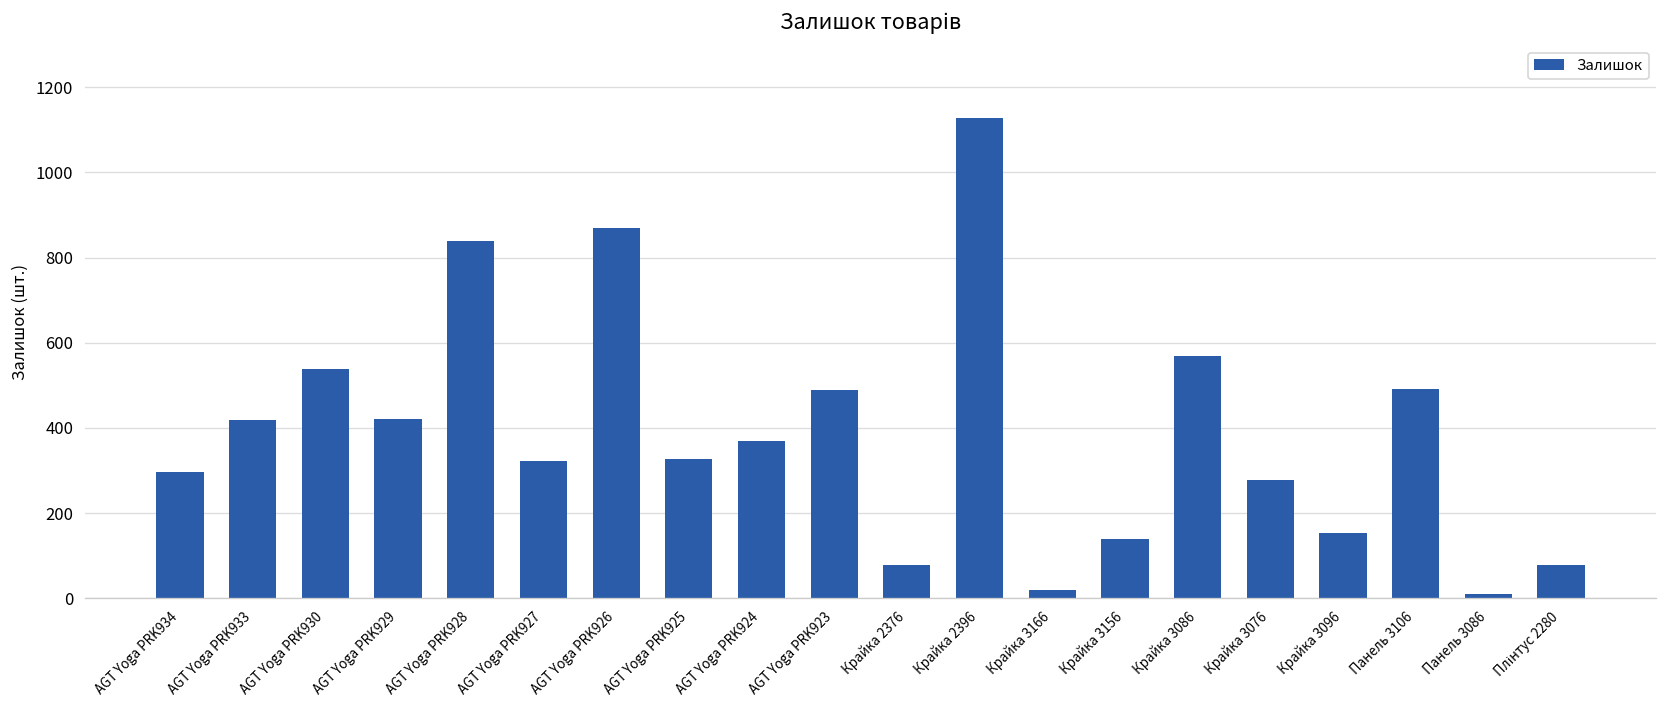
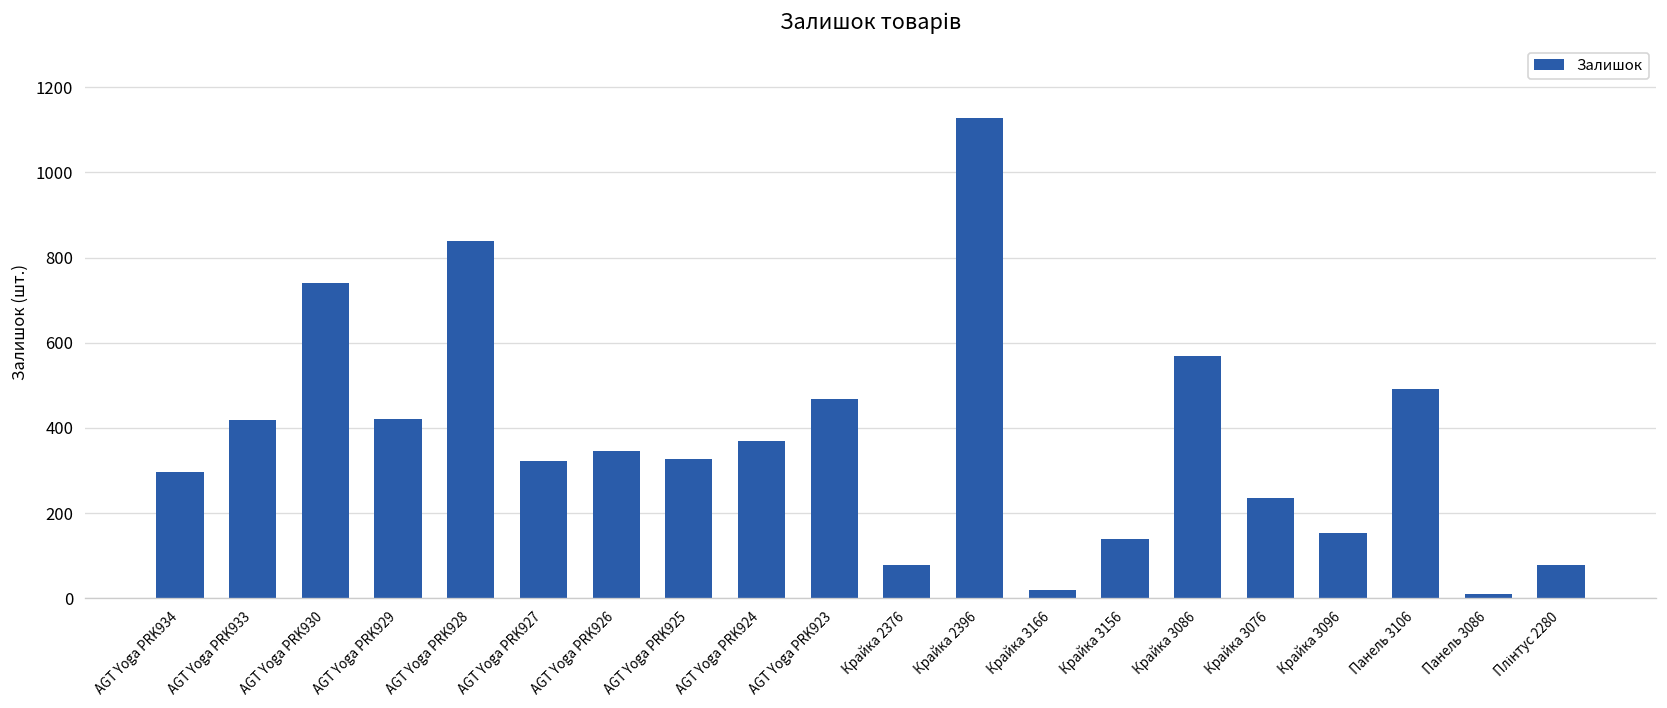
  {
    "AGT Yoga PRK934": 300,
    "AGT Yoga PRK933": 420,
-   "AGT Yoga PRK930": 540,
+   "AGT Yoga PRK930": 740,
    "AGT Yoga PRK929": 420,
    "AGT Yoga PRK928": 840,
    "AGT Yoga PRK927": 320,
-   "AGT Yoga PRK926": 870,
+   "AGT Yoga PRK926": 350,
    "AGT Yoga PRK925": 330,
    "AGT Yoga PRK924": 370,
-   "AGT Yoga PRK923": 490,
+   "AGT Yoga PRK923": 470,
    "Крайка 2376": 80,
    "Крайка 2396": 1130,
    "Крайка 3166": 20,
    "Крайка 3156": 140,
    "Крайка 3086": 570,
-   "Крайка 3076": 280,
+   "Крайка 3076": 240,
    "Крайка 3096": 150,
    "Панель 3106": 490,
    "Панель 3086": 10,
    "Плінтус 2280": 80
  }
